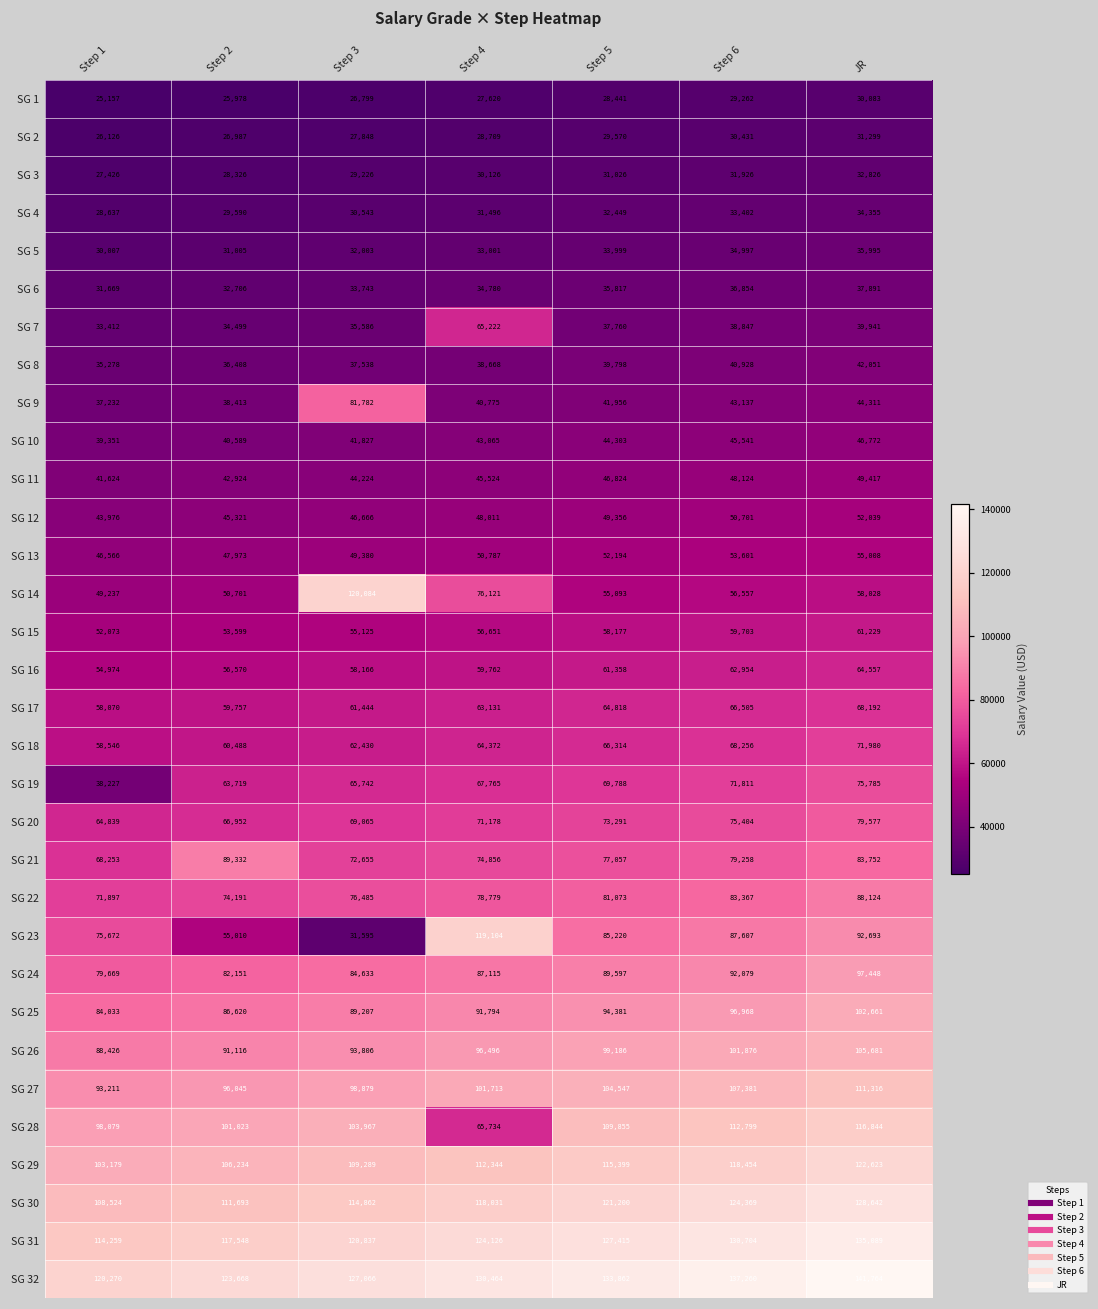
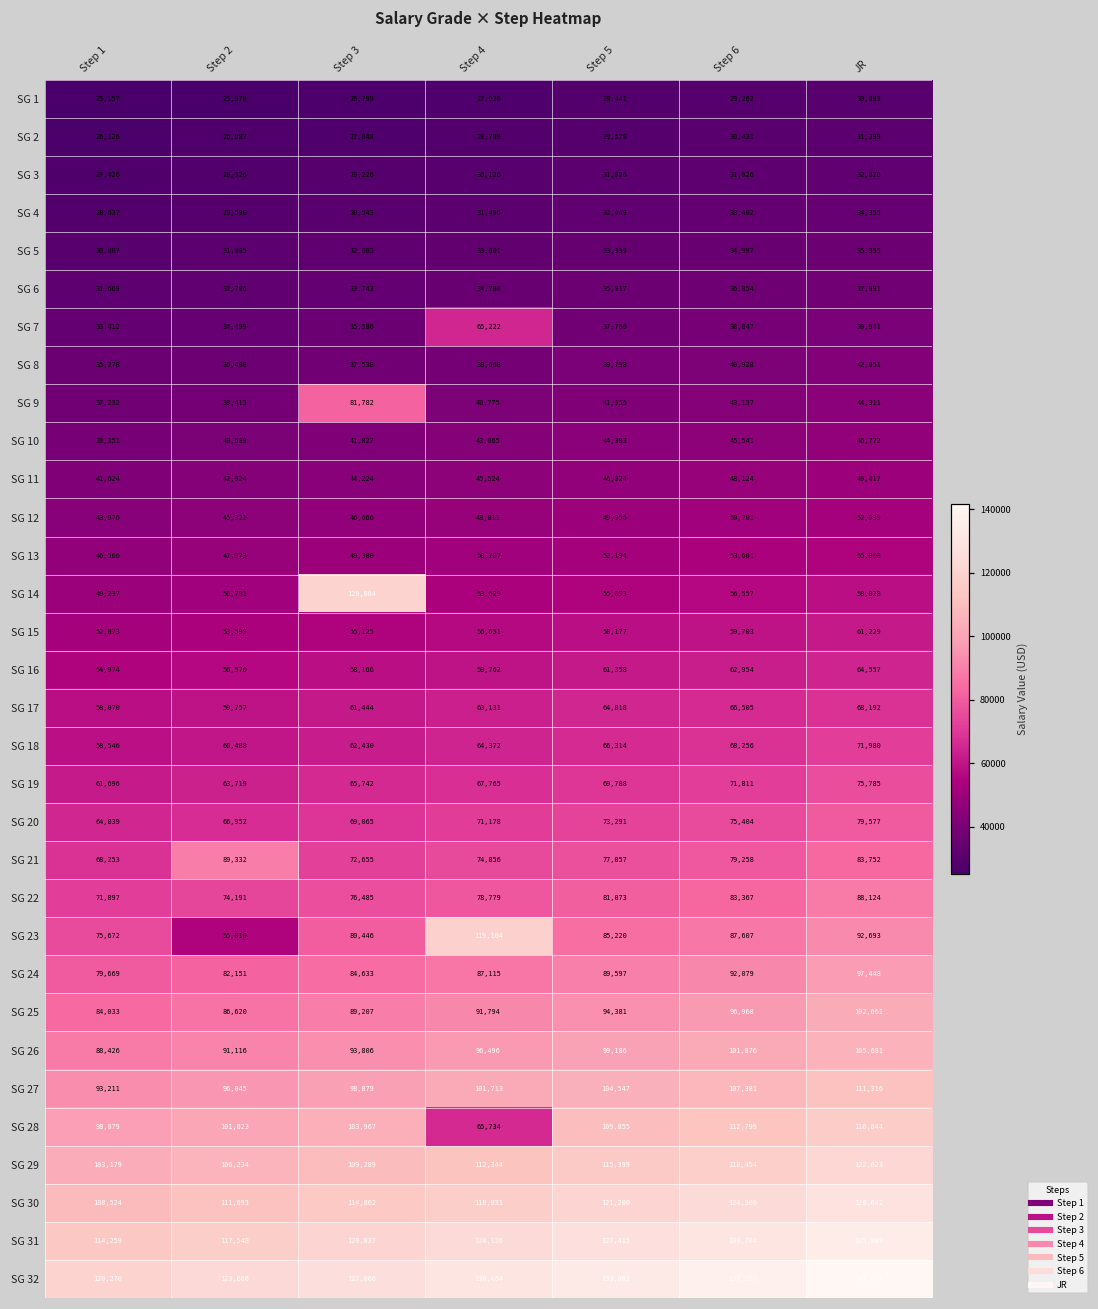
  {
    "SG 14": {
      "Step 1": "49,237",
      "Step 2": "50,701",
-     "Step 4": "76,121",
+     "Step 4": "53,629",
      "Step 5": "55,093",
      "Step 6": "56,557",
      "JR": "58,028"
    },
    "SG 19": {
-     "Step 1": "38,227",
+     "Step 1": "61,696",
      "Step 2": "63,719",
      "Step 3": "65,742",
      "Step 4": "67,765",
      "Step 5": "69,788",
      "Step 6": "71,811",
      "JR": "75,785"
    },
    "SG 23": {
      "Step 1": "75,672",
      "Step 2": "55,010",
-     "Step 3": "31,595",
+     "Step 3": "80,446",
      "Step 5": "85,220",
      "Step 6": "87,607",
      "JR": "92,693"
    }
  }
